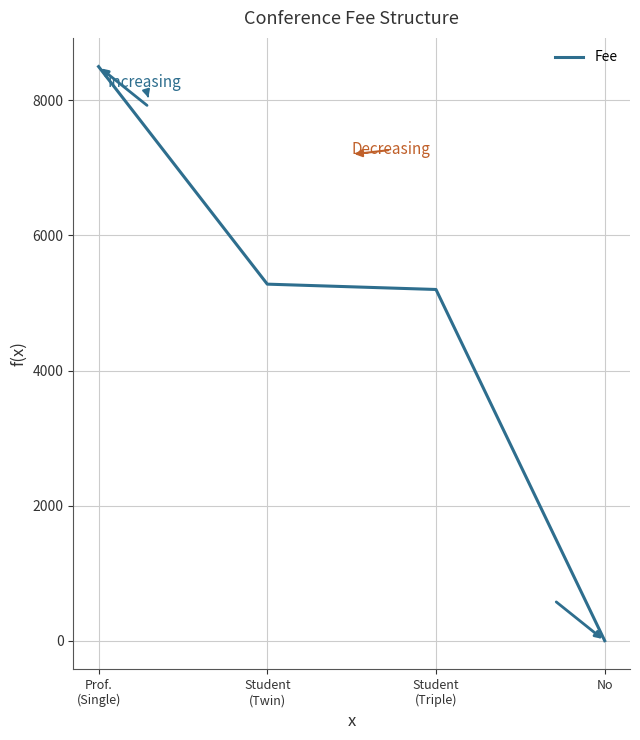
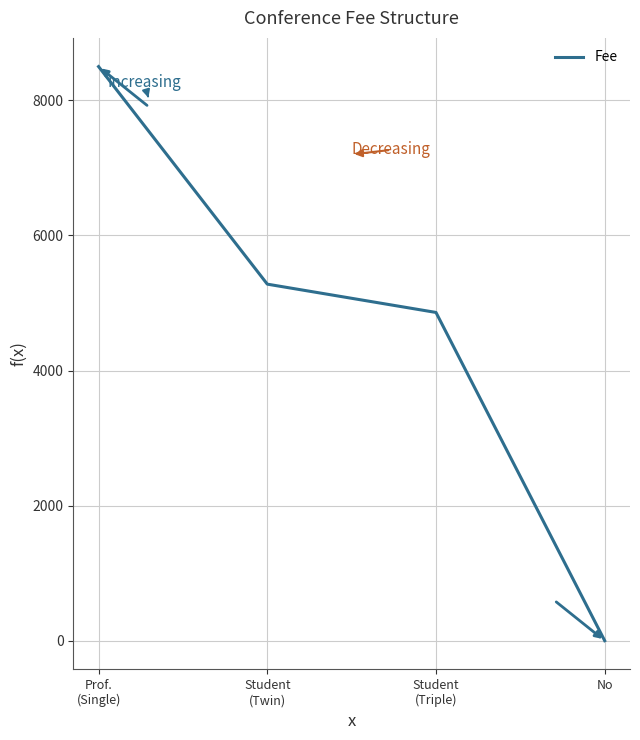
  {
    "Prof. (Single)": 8500,
    "Student (Twin)": 5300,
-   "Student (Triple)": 5200,
+   "Student (Triple)": 4900,
    "No": 0
  }
